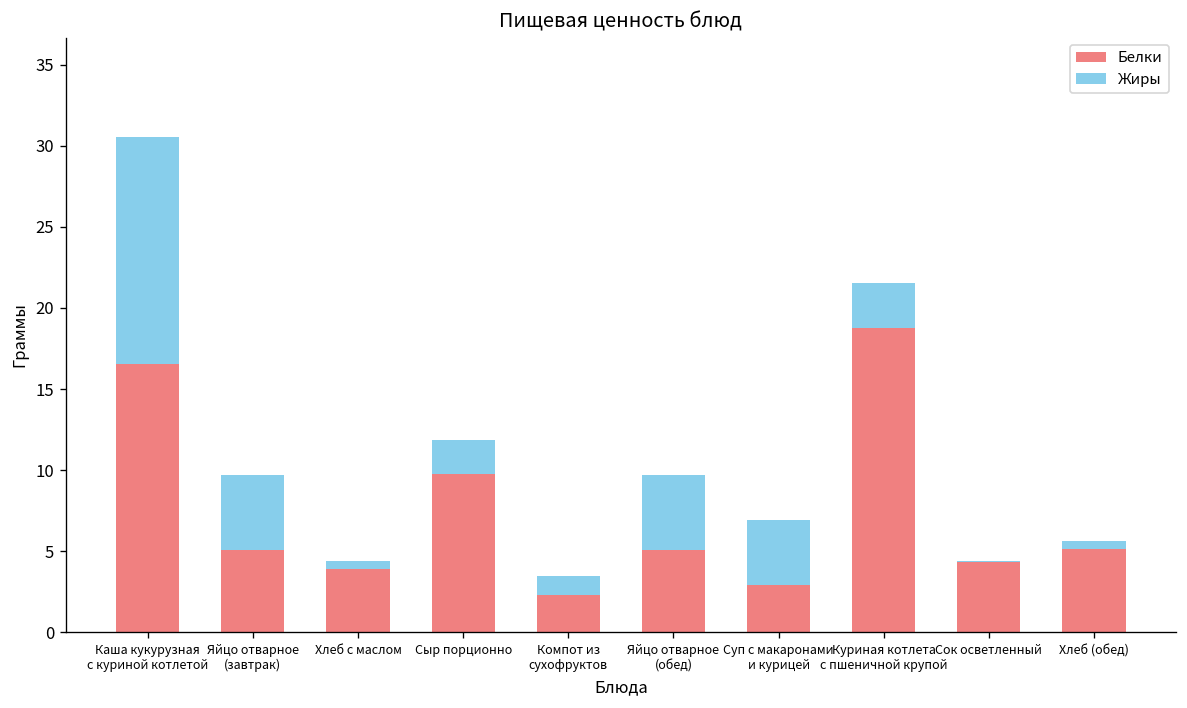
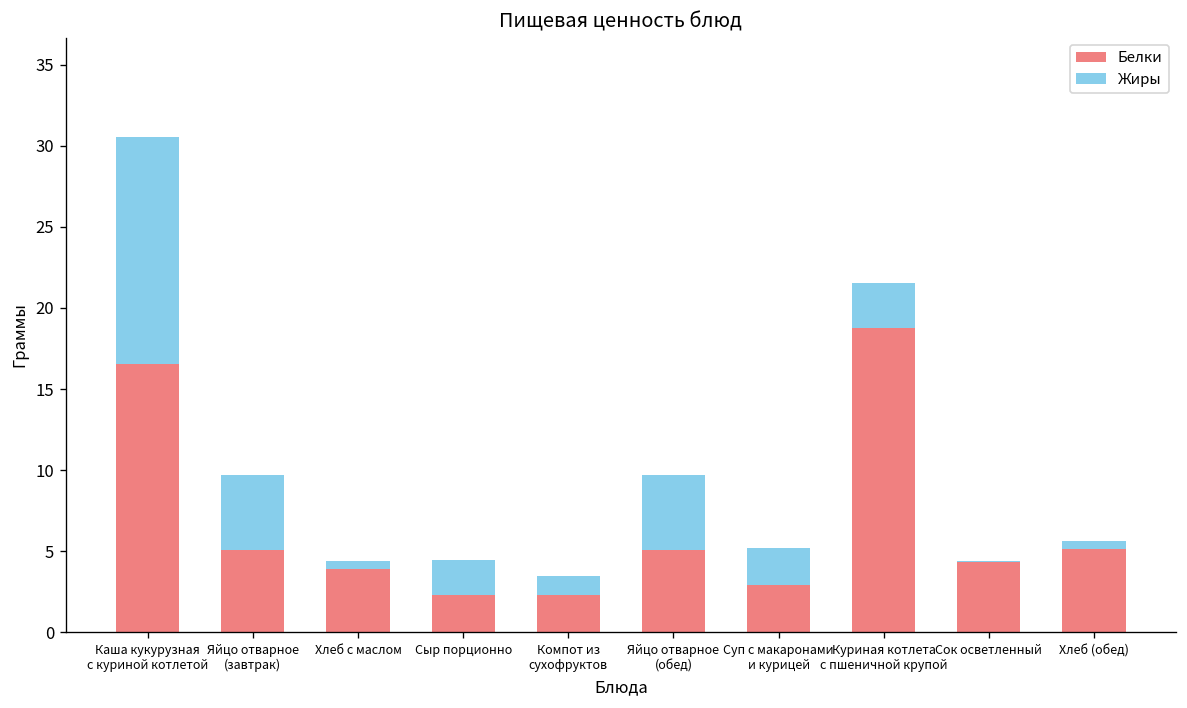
  {
    "Белки": {
      "Каша кукурузная с куриной котлетой": 16.6,
      "Яйцо отварное (завтрак)": 5.1,
      "Хлеб с маслом": 3.9,
-     "Сыр порционно": 9.8,
+     "Сыр порционно": 2.3,
      "Компот из сухофруктов": 2.3,
      "Яйцо отварное (обед)": 5.1,
      "Суп с макаронами и курицей": 2.9,
      "Куриная котлета с пшеничной крупой": 18.8,
      "Сок осветленный": 4.3,
      "Хлеб (обед)": 5.1
    },
    "Жиры": {
      "Каша кукурузная с куриной котлетой": 14.0,
      "Яйцо отварное (завтрак)": 4.6,
      "Хлеб с маслом": 0.5,
      "Сыр порционно": 2.1,
      "Компот из сухофруктов": 1.2,
      "Яйцо отварное (обед)": 4.6,
-     "Суп с макаронами и курицей": 4.0,
+     "Суп с макаронами и курицей": 2.3,
      "Куриная котлета с пшеничной крупой": 2.8,
      "Хлеб (обед)": 0.5
    }
  }
